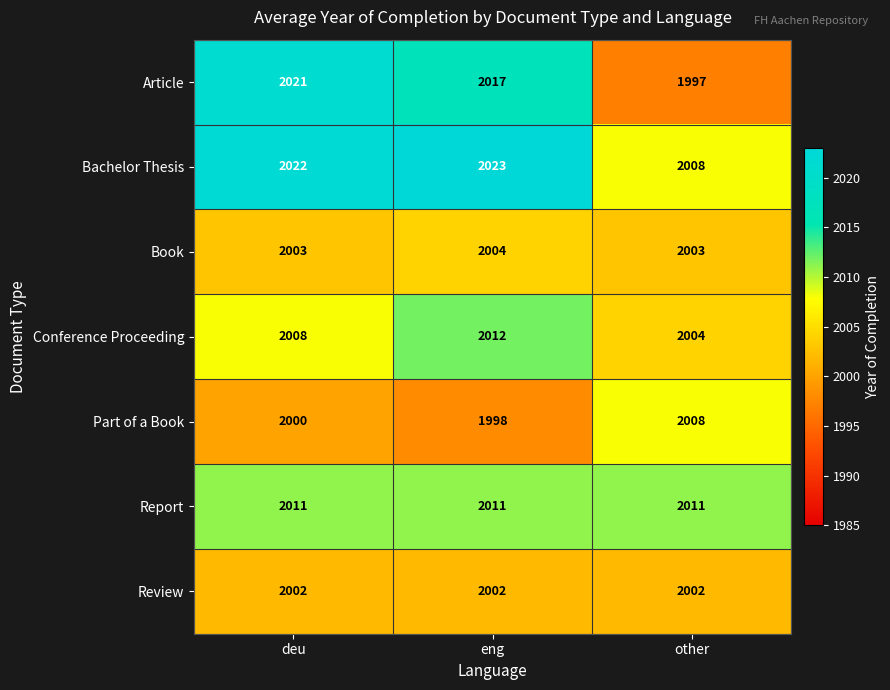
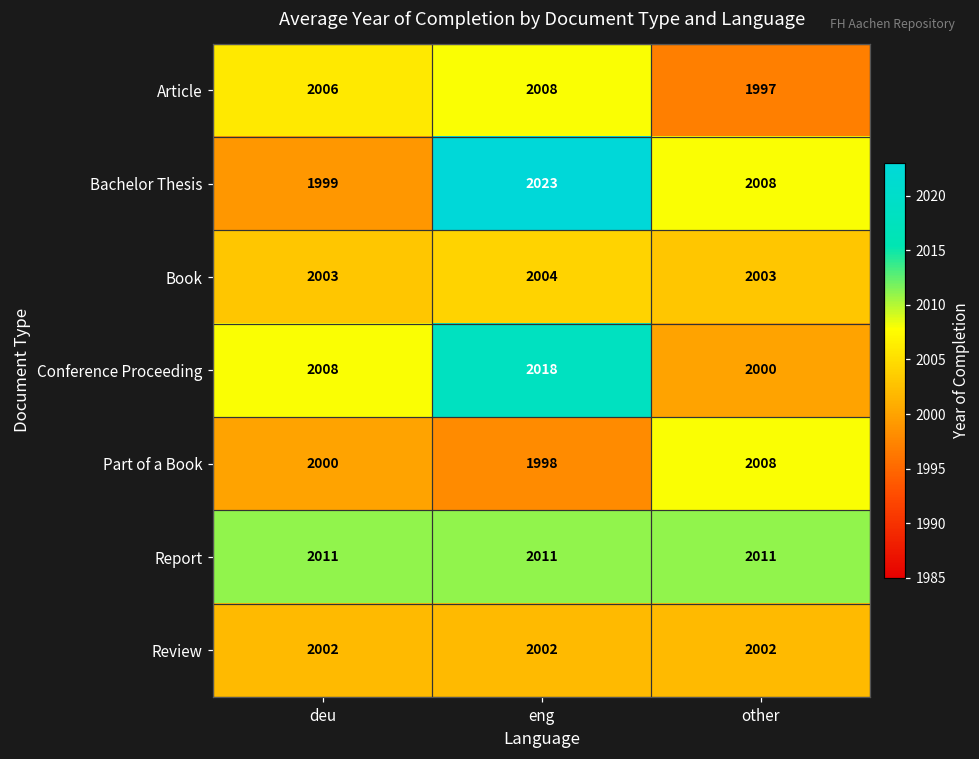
  {
    "Article": {
-     "deu": 2021,
-     "eng": 2017,
+     "deu": 2006,
+     "eng": 2008,
      "other": 1997
    },
    "Bachelor Thesis": {
-     "deu": 2022,
+     "deu": 1999,
      "eng": 2023,
      "other": 2008
    },
    "Book": {
      "deu": 2003,
      "eng": 2004,
      "other": 2003
    },
    "Conference Proceeding": {
      "deu": 2008,
-     "eng": 2012,
-     "other": 2004
+     "eng": 2018,
+     "other": 2000
    },
    "Part of a Book": {
      "deu": 2000,
      "eng": 1998,
      "other": 2008
    },
    "Report": {
      "deu": 2011,
      "eng": 2011,
      "other": 2011
    },
    "Review": {
      "deu": 2002,
      "eng": 2002,
      "other": 2002
    }
  }
